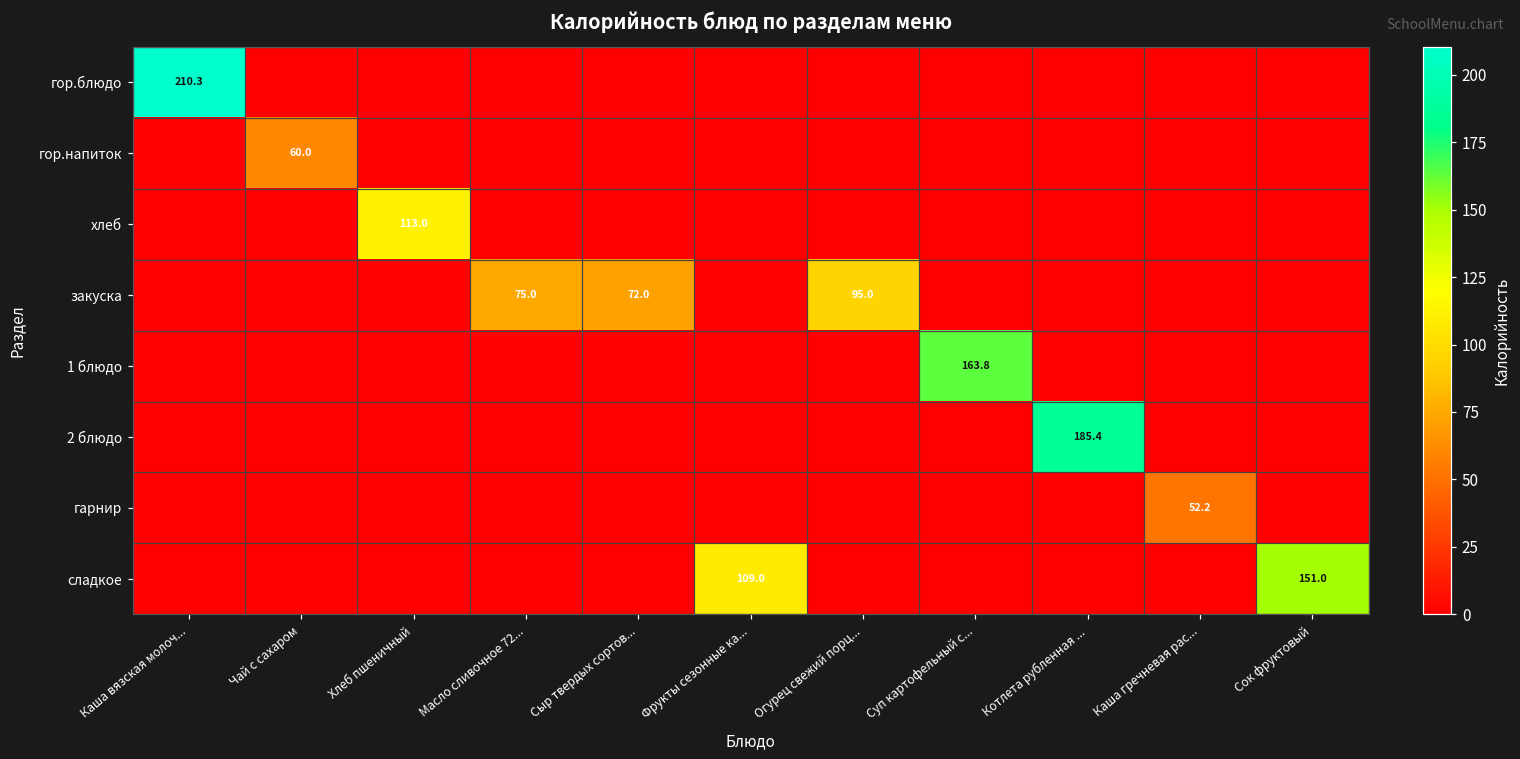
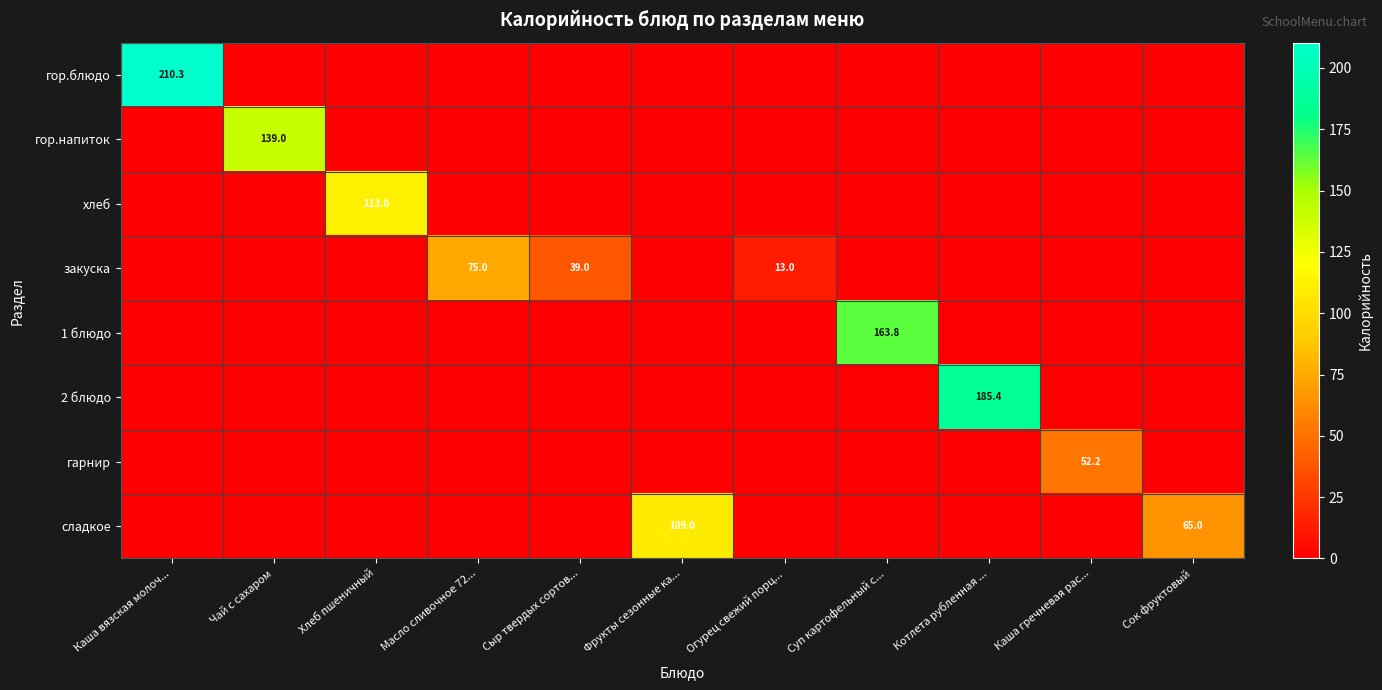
  {
    "гор.блюдо": {
      "Каша вязская молоч...": 210.3
    },
    "гор.напиток": {
-     "Чай с сахаром": 60.0
+     "Чай с сахаром": 139.0
    },
    "хлеб": {
      "Хлеб пшеничный": 113.0
    },
    "закуска": {
      "Масло сливочное 72...": 75.0,
-     "Сыр твердых сортов...": 72.0,
-     "Огурец свежий порц...": 95.0
+     "Сыр твердых сортов...": 39.0,
+     "Огурец свежий порц...": 13.0
    },
    "1 блюдо": {
      "Суп картофельный с...": 163.8
    },
    "2 блюдо": {
      "Котлета рубленная ...": 185.4
    },
    "гарнир": {
      "Каша гречневая рас...": 52.2
    },
    "сладкое": {
      "Фрукты сезонные ка...": 109.0,
-     "Сок фруктовый": 151.0
+     "Сок фруктовый": 65.0
    }
  }
